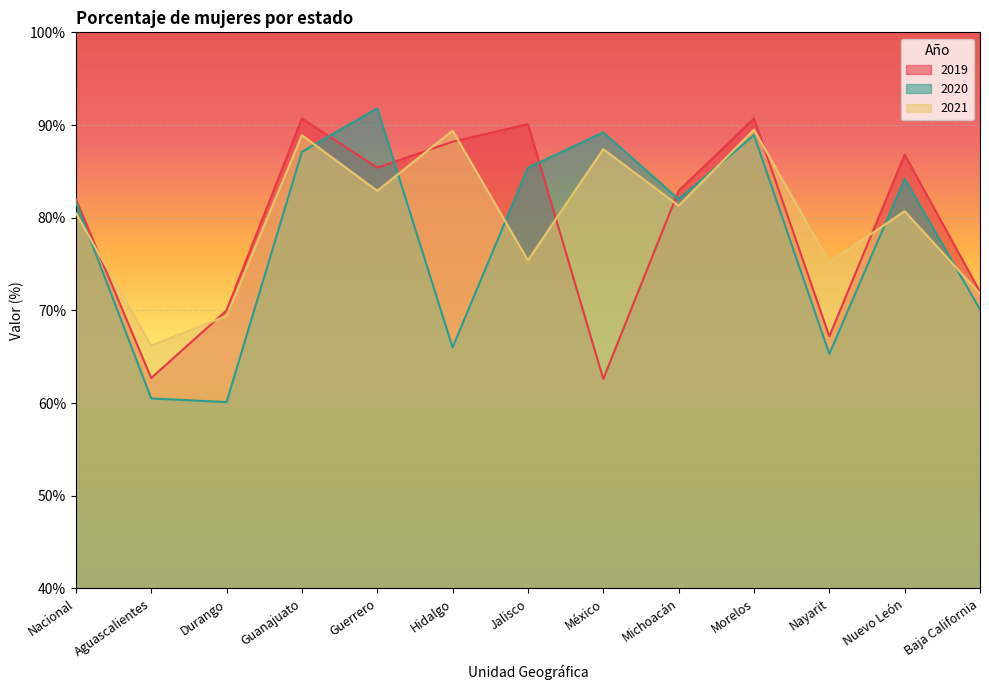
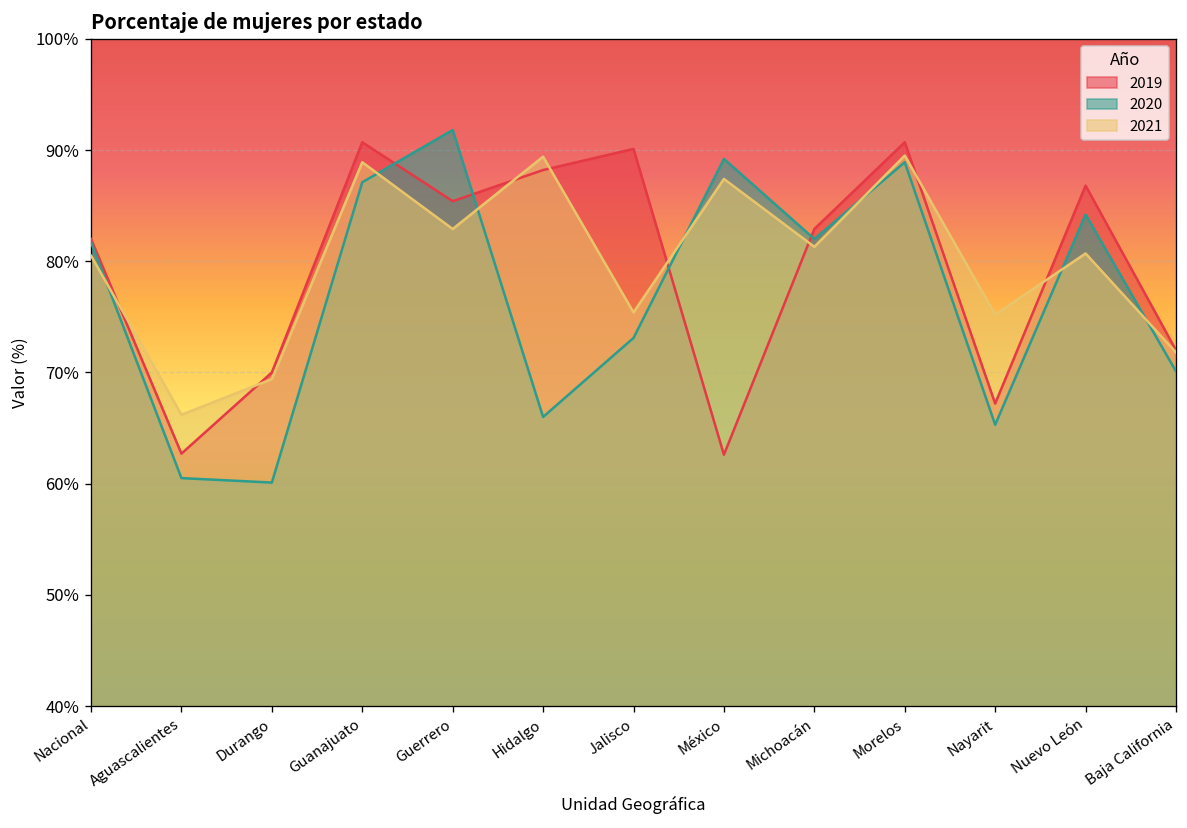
  {
    "2019": {
      "Nacional": "82%",
      "Aguascalientes": "63%",
      "Durango": "70%",
      "Guanajuato": "91%",
      "Guerrero": "85%",
      "Hidalgo": "88%",
      "Jalisco": "90%",
      "México": "63%",
      "Michoacán": "83%",
      "Morelos": "91%",
      "Nayarit": "67%",
      "Nuevo León": "87%"
    },
    "2020": {
      "Nacional": "82%",
      "Aguascalientes": "61%",
      "Durango": "60%",
      "Guanajuato": "87%",
      "Guerrero": "92%",
      "Hidalgo": "66%",
-     "Jalisco": "85%",
+     "Jalisco": "73%",
      "México": "89%",
      "Michoacán": "82%",
      "Morelos": "89%",
      "Nayarit": "65%",
      "Nuevo León": "84%",
      "Baja California": "70%"
    },
    "2021": {
      "Nacional": "81%",
      "Aguascalientes": "66%",
      "Durango": "69%",
      "Guanajuato": "89%",
      "Guerrero": "83%",
      "Hidalgo": "89%",
      "Jalisco": "75%",
      "México": "87%",
      "Michoacán": "81%",
      "Morelos": "90%",
      "Nayarit": "75%",
      "Nuevo León": "81%"
    }
  }
